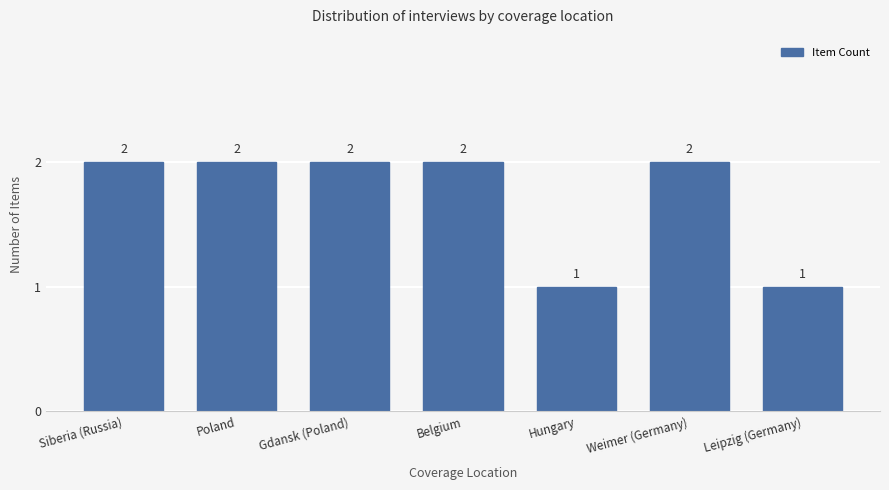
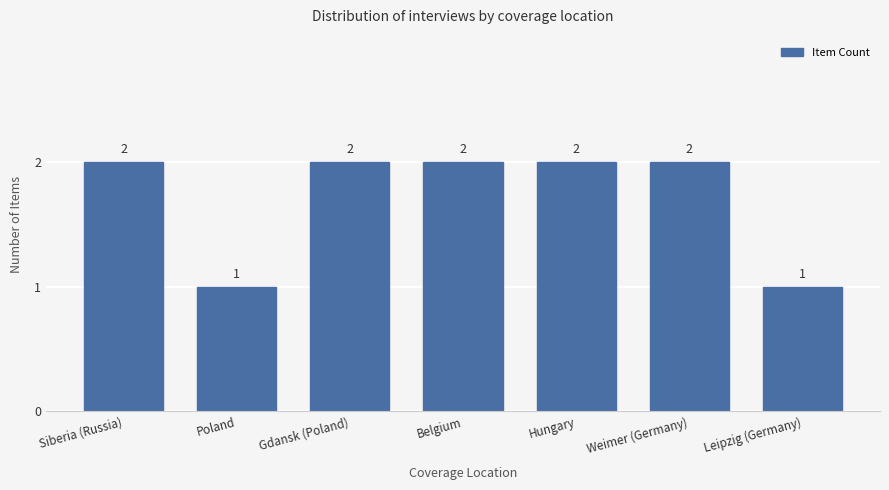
  {
    "Siberia (Russia)": 2,
-   "Poland": 2,
+   "Poland": 1,
    "Gdansk (Poland)": 2,
    "Belgium": 2,
-   "Hungary": 1,
+   "Hungary": 2,
    "Weimer (Germany)": 2,
    "Leipzig (Germany)": 1
  }
